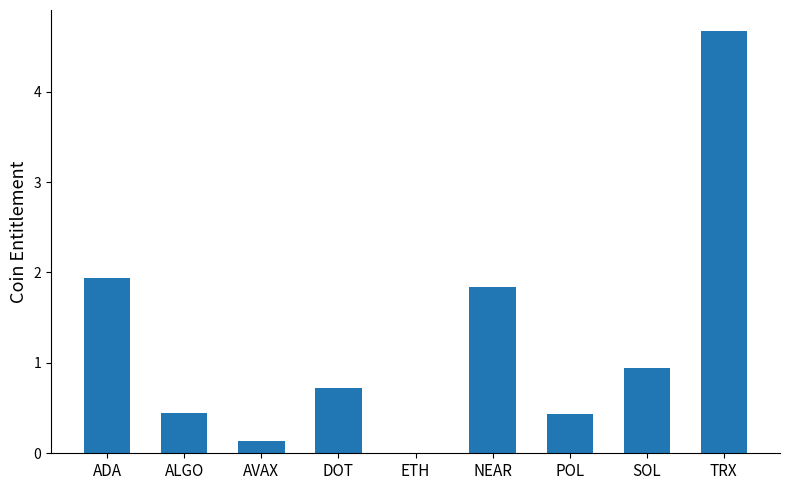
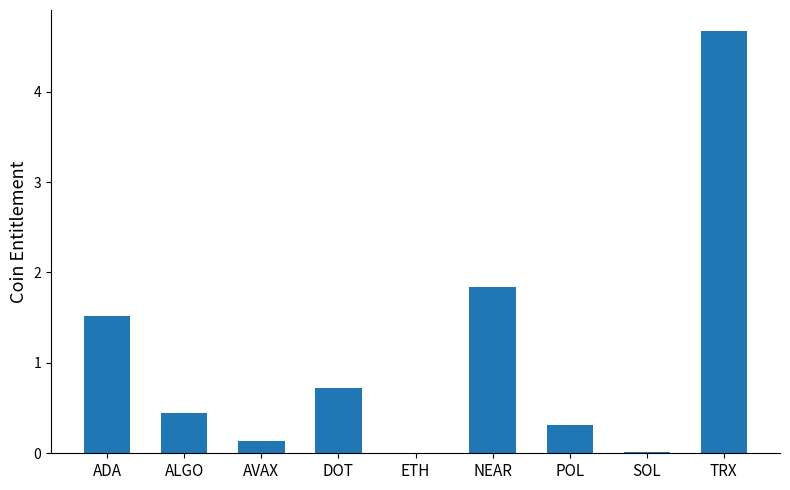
  {
-   "ADA": 1.9,
+   "ADA": 1.5,
    "ALGO": 0.4,
    "AVAX": 0.1,
    "DOT": 0.7,
    "NEAR": 1.8,
-   "POL": 0.4,
-   "SOL": 0.9,
+   "POL": 0.3,
+   "SOL": 0.0,
    "TRX": 4.7
  }
